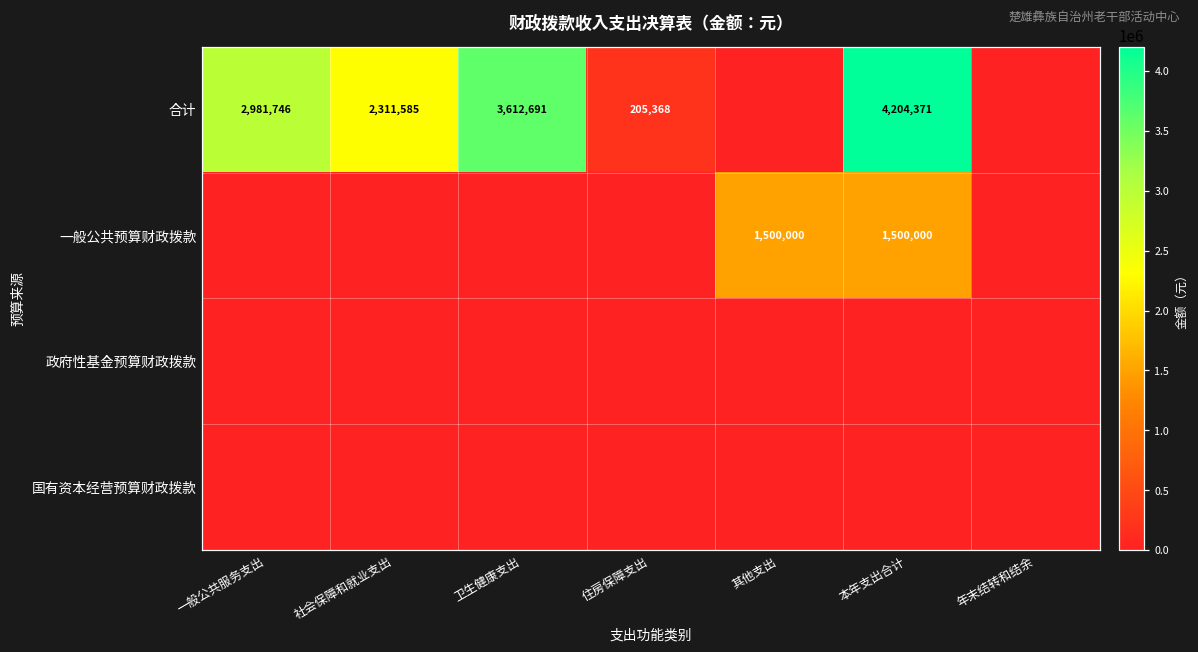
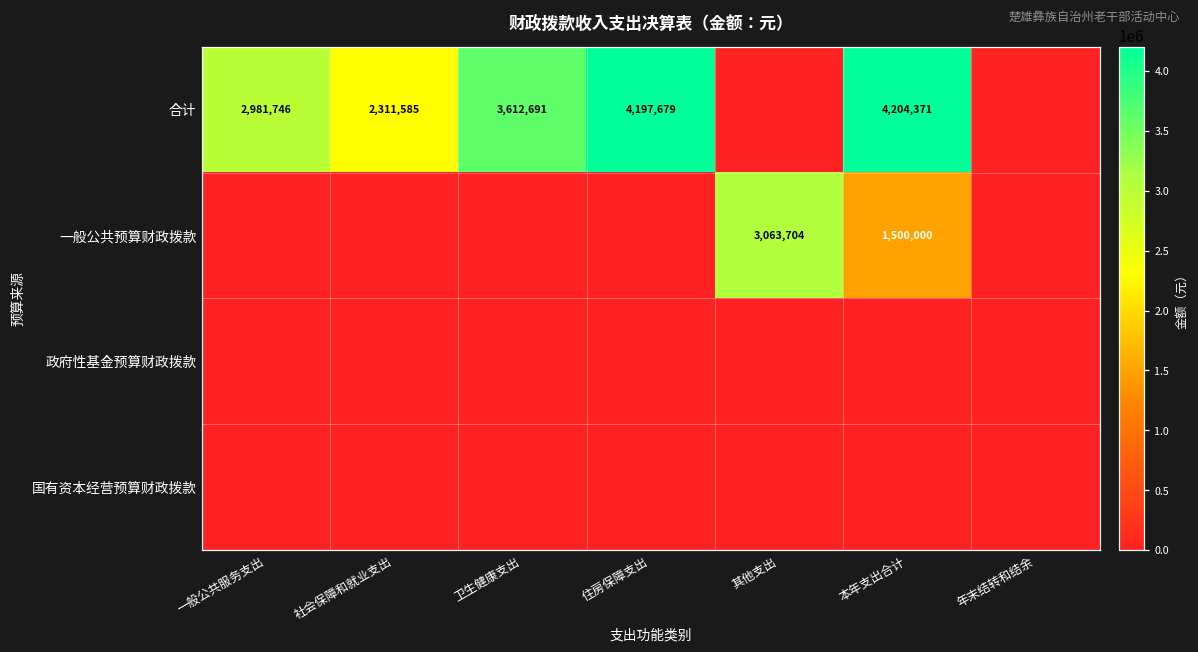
  {
    "合计": {
      "一般公共服务支出": "2,981,746",
      "社会保障和就业支出": "2,311,585",
      "卫生健康支出": "3,612,691",
-     "住房保障支出": "205,368",
+     "住房保障支出": "4,197,679",
      "本年支出合计": "4,204,371"
    },
    "一般公共预算财政拨款": {
-     "其他支出": "1,500,000",
+     "其他支出": "3,063,704",
      "本年支出合计": "1,500,000"
    }
  }
